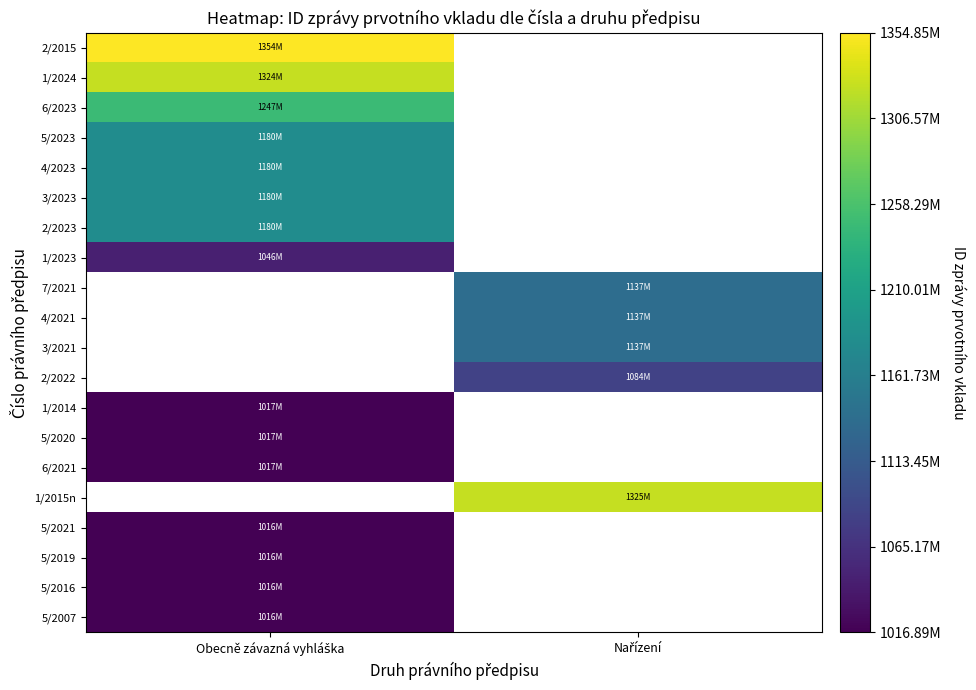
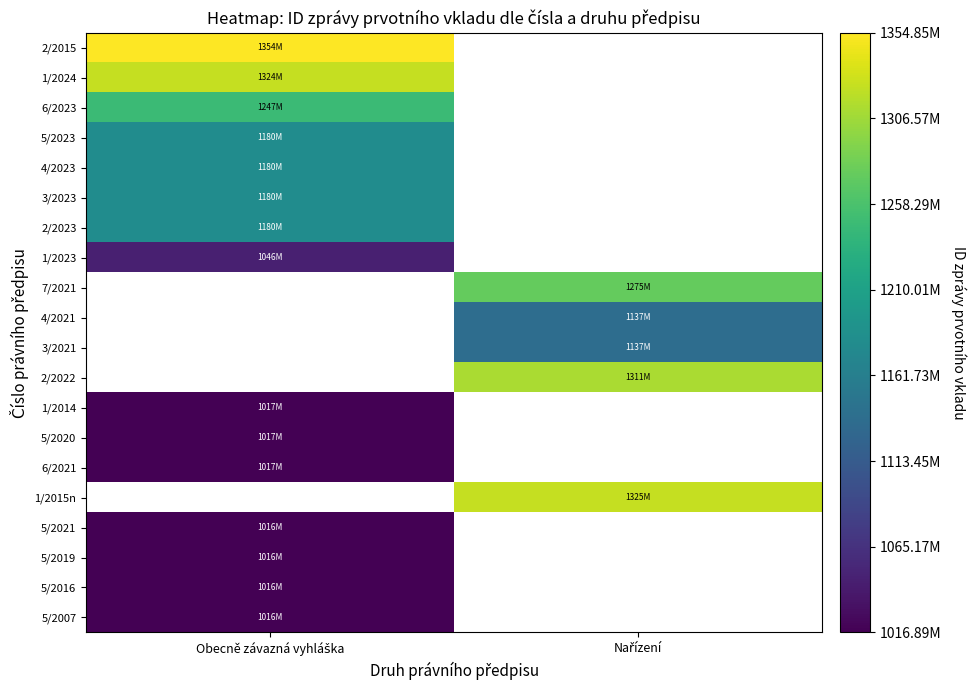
  {
    "2/2015": {
      "Obecně závazná vyhláška": "1354M"
    },
    "1/2024": {
      "Obecně závazná vyhláška": "1324M"
    },
    "6/2023": {
      "Obecně závazná vyhláška": "1247M"
    },
    "5/2023": {
      "Obecně závazná vyhláška": "1180M"
    },
    "4/2023": {
      "Obecně závazná vyhláška": "1180M"
    },
    "3/2023": {
      "Obecně závazná vyhláška": "1180M"
    },
    "2/2023": {
      "Obecně závazná vyhláška": "1180M"
    },
    "1/2023": {
      "Obecně závazná vyhláška": "1046M"
    },
    "7/2021": {
-     "Nařízení": "1137M"
+     "Nařízení": "1275M"
    },
    "4/2021": {
      "Nařízení": "1137M"
    },
    "3/2021": {
      "Nařízení": "1137M"
    },
    "2/2022": {
-     "Nařízení": "1084M"
+     "Nařízení": "1311M"
    },
    "1/2014": {
      "Obecně závazná vyhláška": "1017M"
    },
    "5/2020": {
      "Obecně závazná vyhláška": "1017M"
    },
    "6/2021": {
      "Obecně závazná vyhláška": "1017M"
    },
    "1/2015n": {
      "Nařízení": "1325M"
    },
    "5/2021": {
      "Obecně závazná vyhláška": "1016M"
    },
    "5/2019": {
      "Obecně závazná vyhláška": "1016M"
    },
    "5/2016": {
      "Obecně závazná vyhláška": "1016M"
    },
    "5/2007": {
      "Obecně závazná vyhláška": "1016M"
    }
  }
